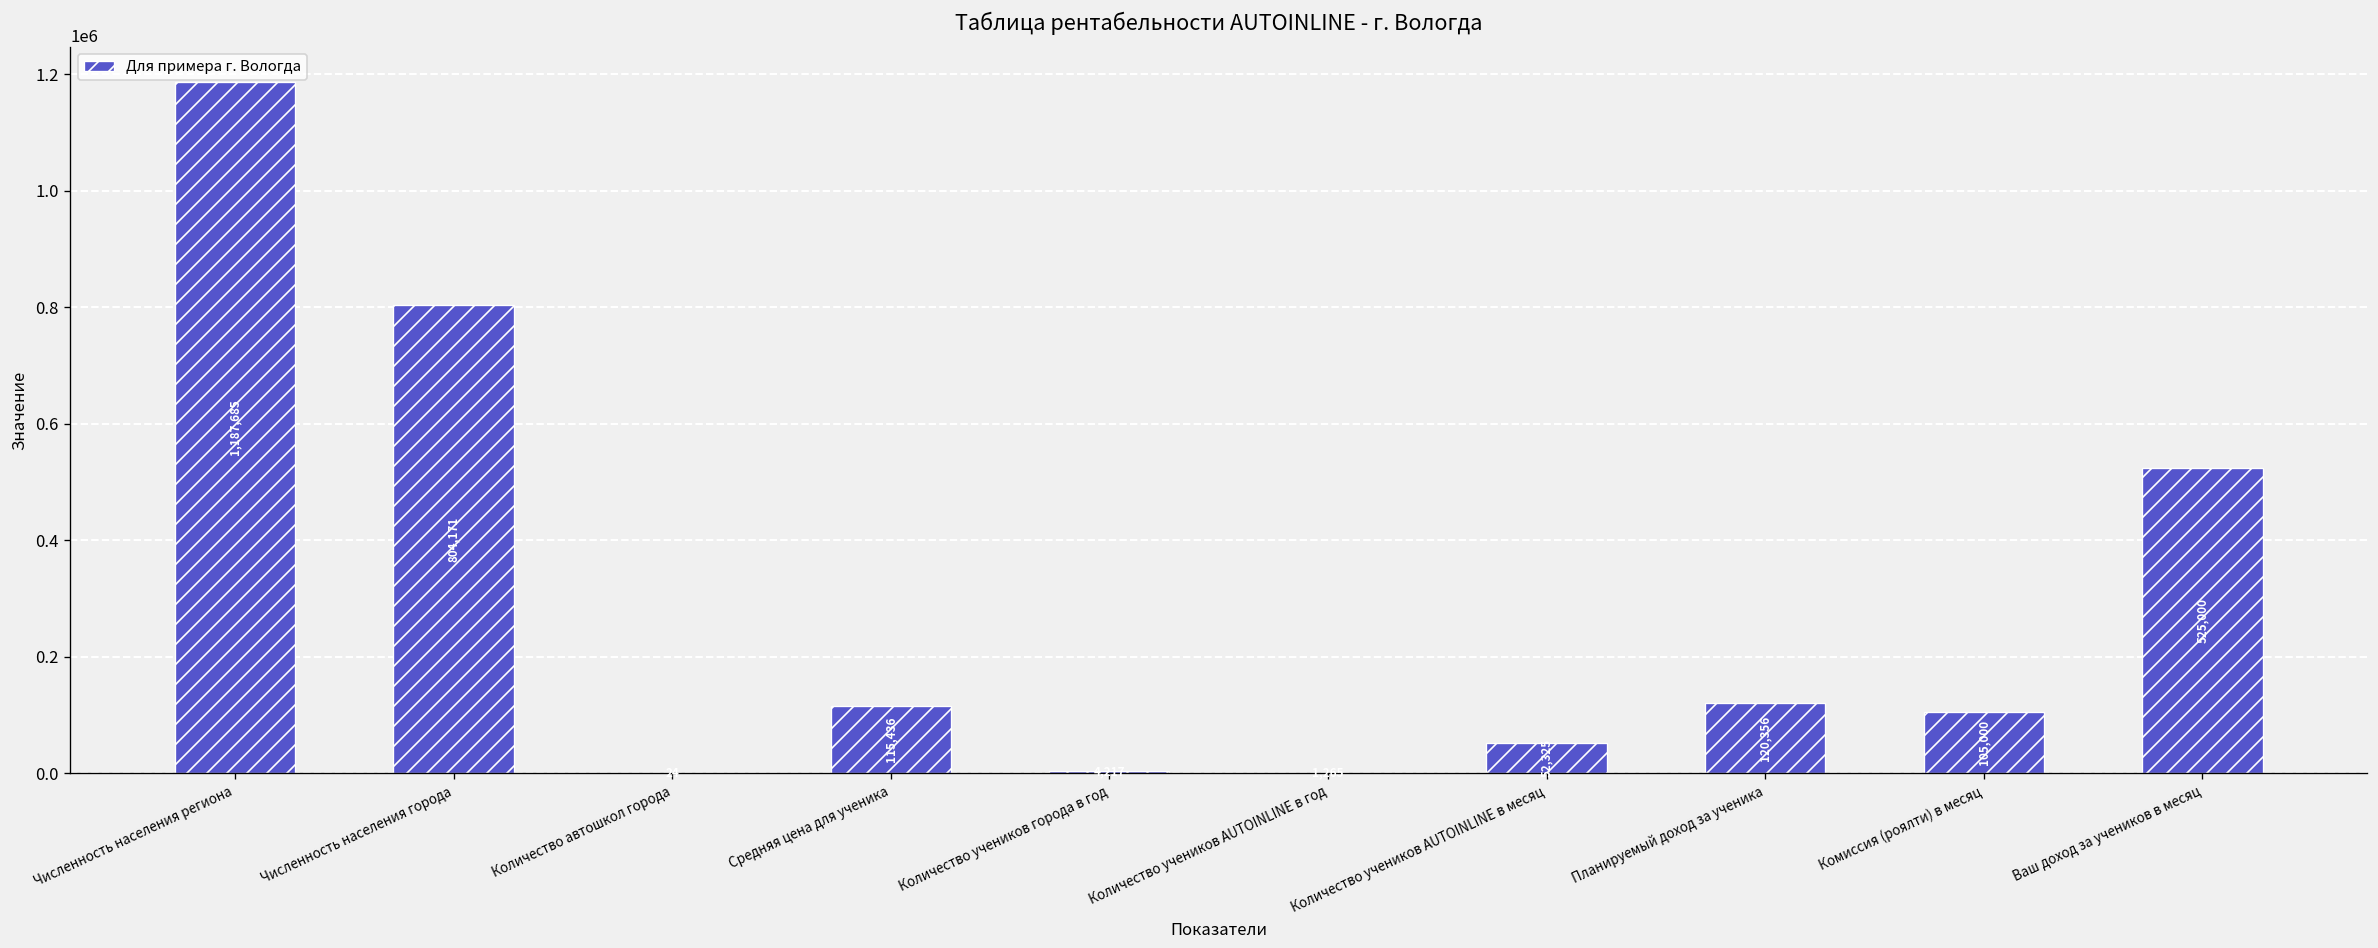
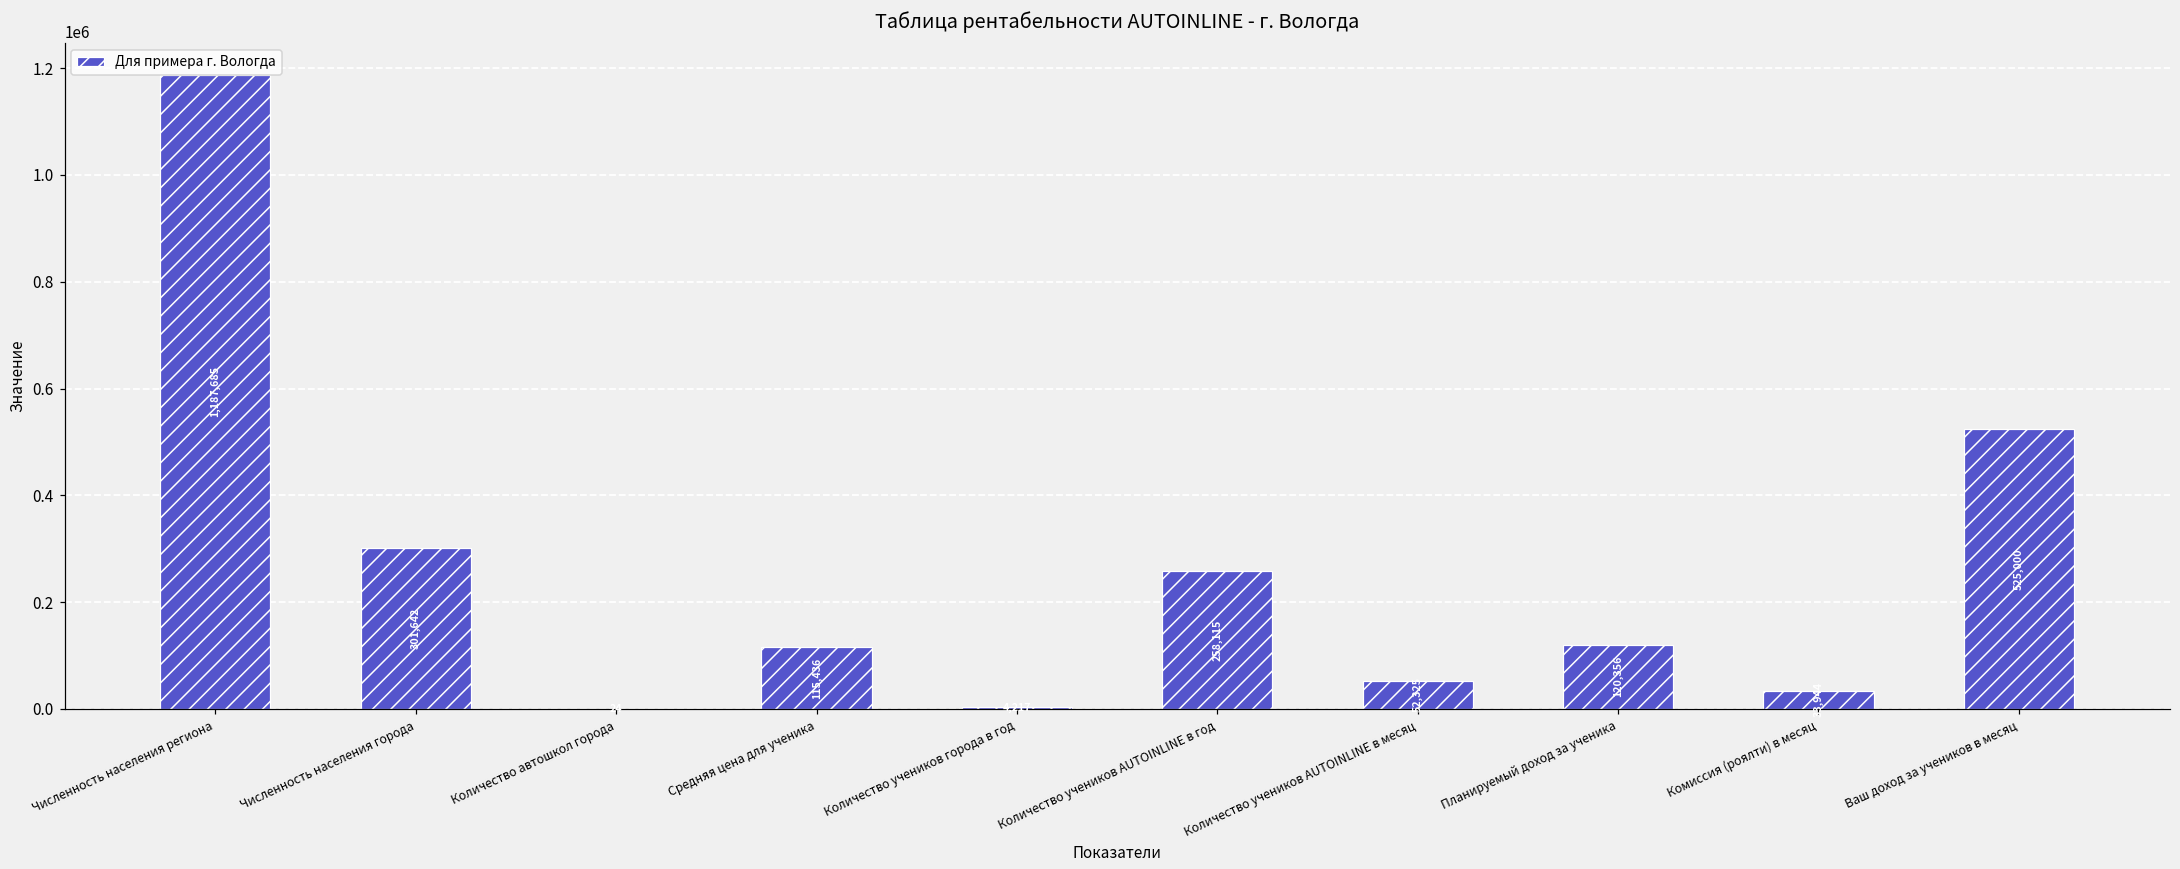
  {
-   "Численность населения города": "804,171",
+   "Численность населения города": "301,642",
    "Средняя цена для ученика": "115,436",
-   "Количество учеников AUTOINLINE в год": "0",
+   "Количество учеников AUTOINLINE в год": "260000",
    "Количество учеников AUTOINLINE в месяц": "52,325",
    "Планируемый доход за ученика": "120,356",
-   "Комиссия (роялти) в месяц": "110000",
+   "Комиссия (роялти) в месяц": "30000",
    "Ваш доход за учеников в месяц": "525,000"
  }
